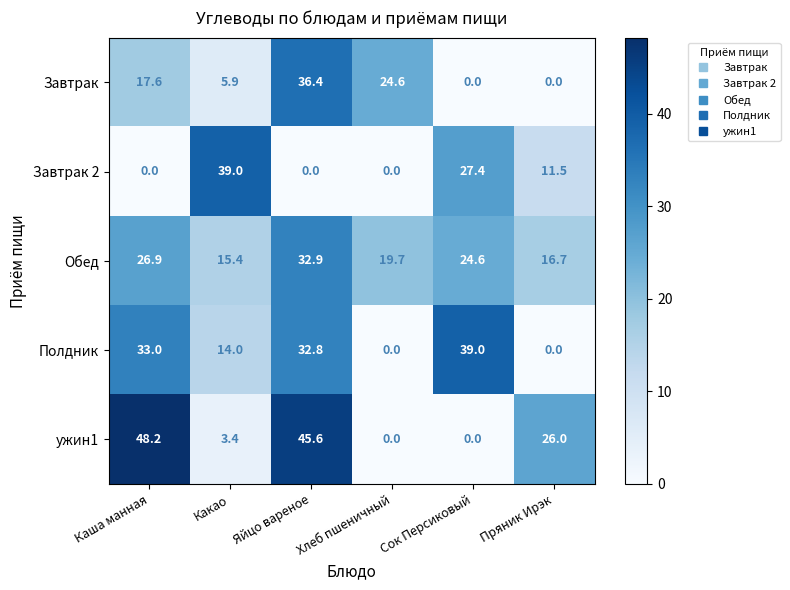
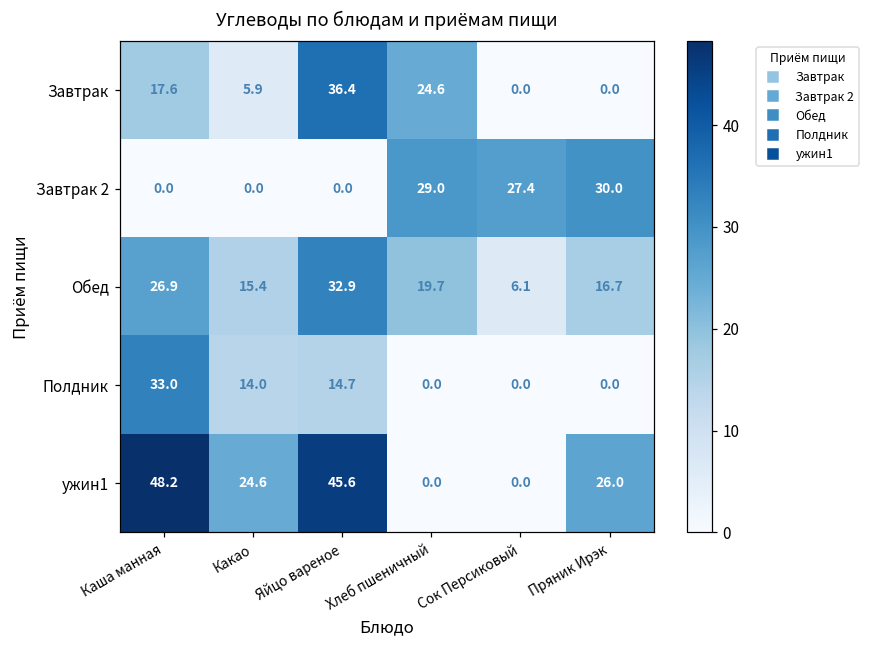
  {
    "Завтрак": {
      "Каша манная": 17.6,
      "Какао": 5.9,
      "Яйцо вареное": 36.4,
      "Хлеб пшеничный": 24.6,
      "Сок Персиковый": 0.0,
      "Пряник Ирэк": 0.0
    },
    "Завтрак 2": {
      "Каша манная": 0.0,
-     "Какао": 39.0,
+     "Какао": 0.0,
      "Яйцо вареное": 0.0,
-     "Хлеб пшеничный": 0.0,
+     "Хлеб пшеничный": 29.0,
      "Сок Персиковый": 27.4,
-     "Пряник Ирэк": 11.5
+     "Пряник Ирэк": 30.0
    },
    "Обед": {
      "Каша манная": 26.9,
      "Какао": 15.4,
      "Яйцо вареное": 32.9,
      "Хлеб пшеничный": 19.7,
-     "Сок Персиковый": 24.6,
+     "Сок Персиковый": 6.1,
      "Пряник Ирэк": 16.7
    },
    "Полдник": {
      "Каша манная": 33.0,
      "Какао": 14.0,
-     "Яйцо вареное": 32.8,
+     "Яйцо вареное": 14.7,
      "Хлеб пшеничный": 0.0,
-     "Сок Персиковый": 39.0,
+     "Сок Персиковый": 0.0,
      "Пряник Ирэк": 0.0
    },
    "ужин1": {
      "Каша манная": 48.2,
-     "Какао": 3.4,
+     "Какао": 24.6,
      "Яйцо вареное": 45.6,
      "Хлеб пшеничный": 0.0,
      "Сок Персиковый": 0.0,
      "Пряник Ирэк": 26.0
    }
  }
